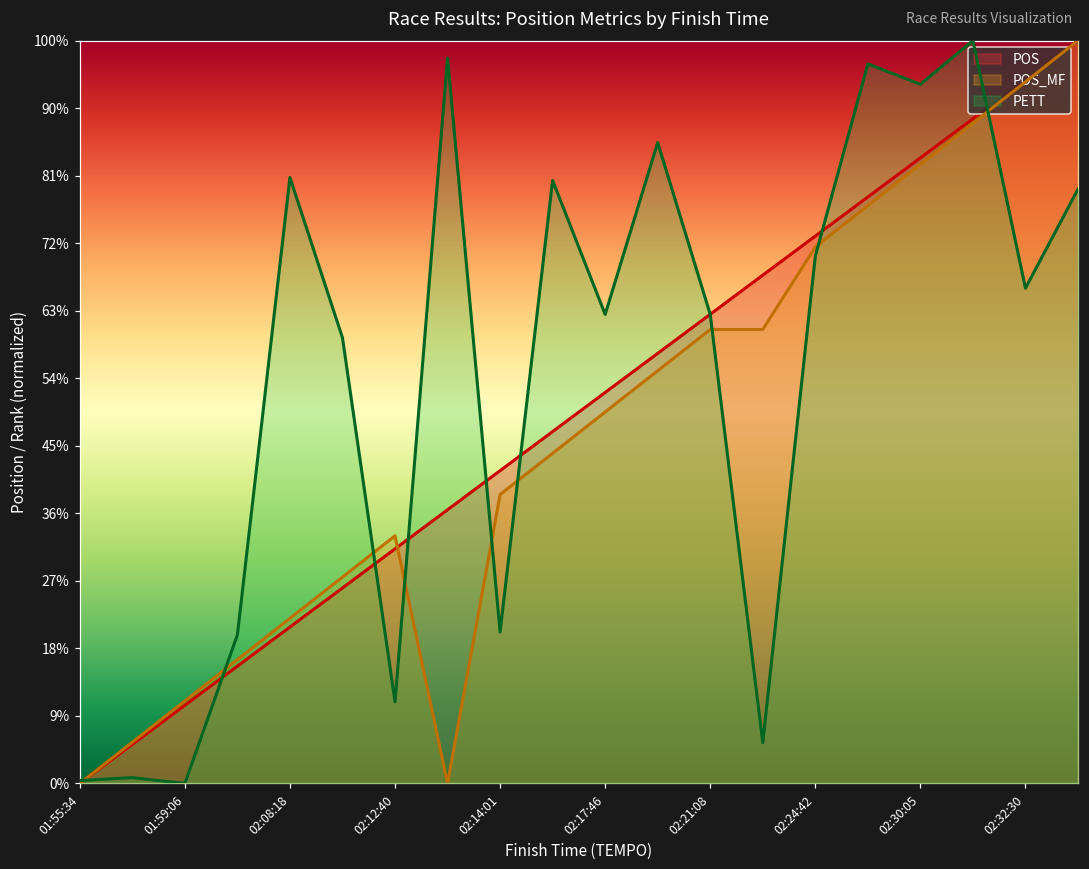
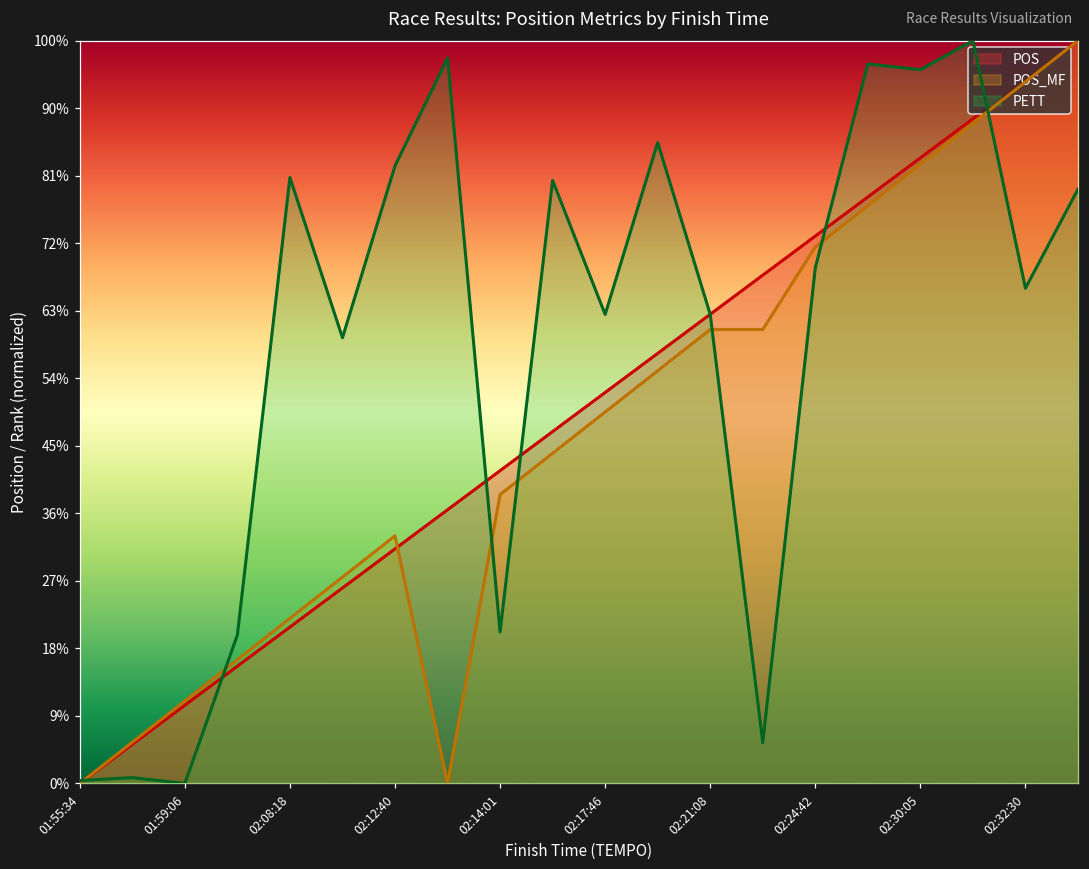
  {
    "PETT": {
      "01:55:34": "0%",
      "01:59:06": "0%",
      "02:08:18": "82%",
-     "02:12:40": "11%",
+     "02:12:40": "83%",
      "02:14:01": "20%",
      "02:17:46": "63%",
-     "02:24:42": "71%",
-     "02:30:05": "94%",
+     "02:24:42": "69%",
+     "02:30:05": "96%",
      "02:32:30": "67%"
    }
  }
